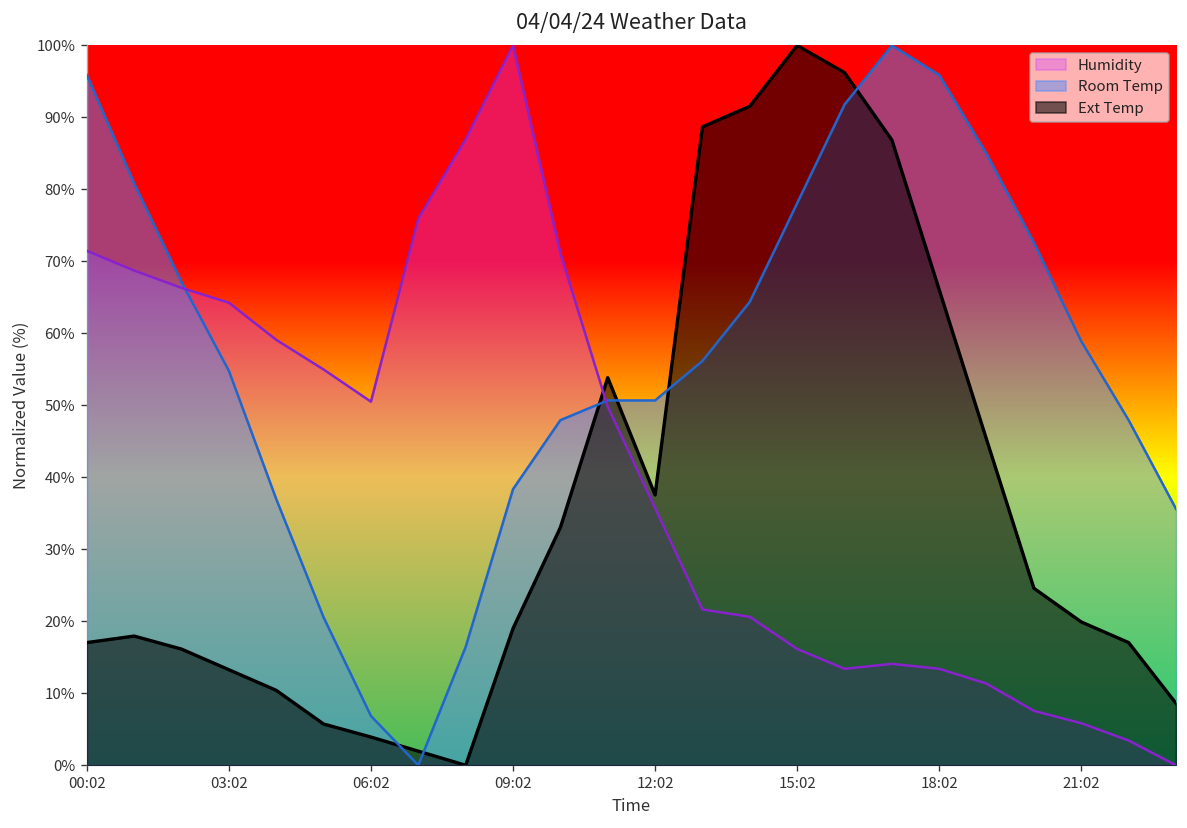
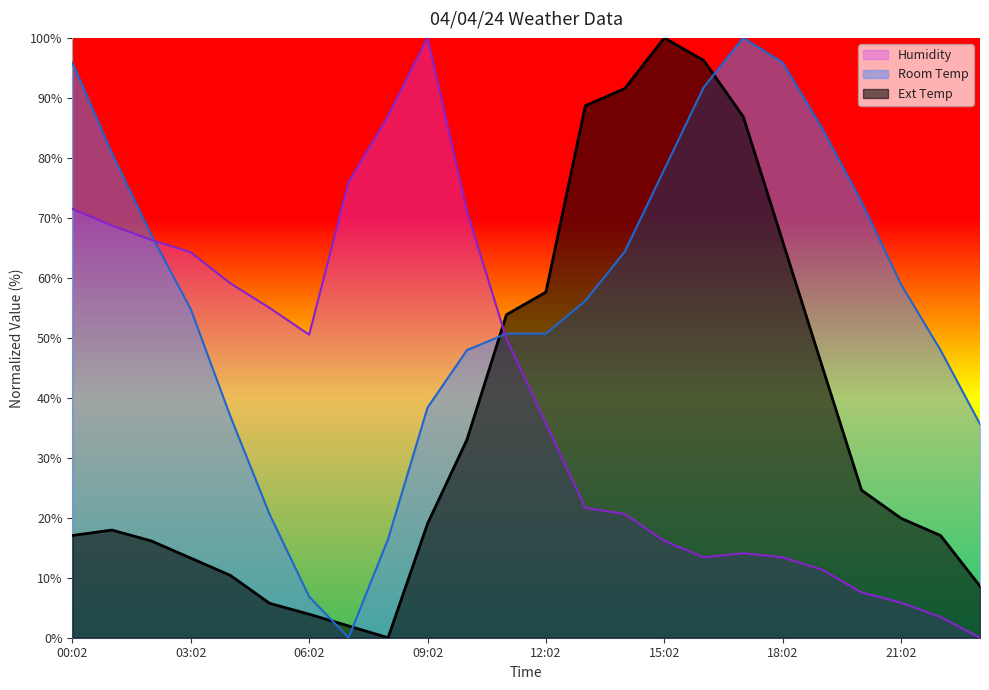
  {
    "Humidity": {
      "00:02": "71%",
      "03:02": "64%",
      "06:02": "51%",
      "09:02": "100%",
      "12:02": "36%",
      "15:02": "16%",
      "18:02": "13%",
      "21:02": "6%"
    },
    "Room Temp": {
      "00:02": "96%",
      "03:02": "55%",
      "06:02": "7%",
      "09:02": "38%",
      "12:02": "51%",
      "15:02": "78%",
      "18:02": "96%",
      "21:02": "59%"
    },
    "Ext Temp": {
      "00:02": "17%",
      "03:02": "13%",
      "06:02": "4%",
      "09:02": "19%",
-     "12:02": "38%",
+     "12:02": "58%",
      "15:02": "100%",
      "18:02": "66%",
      "21:02": "20%"
    }
  }
